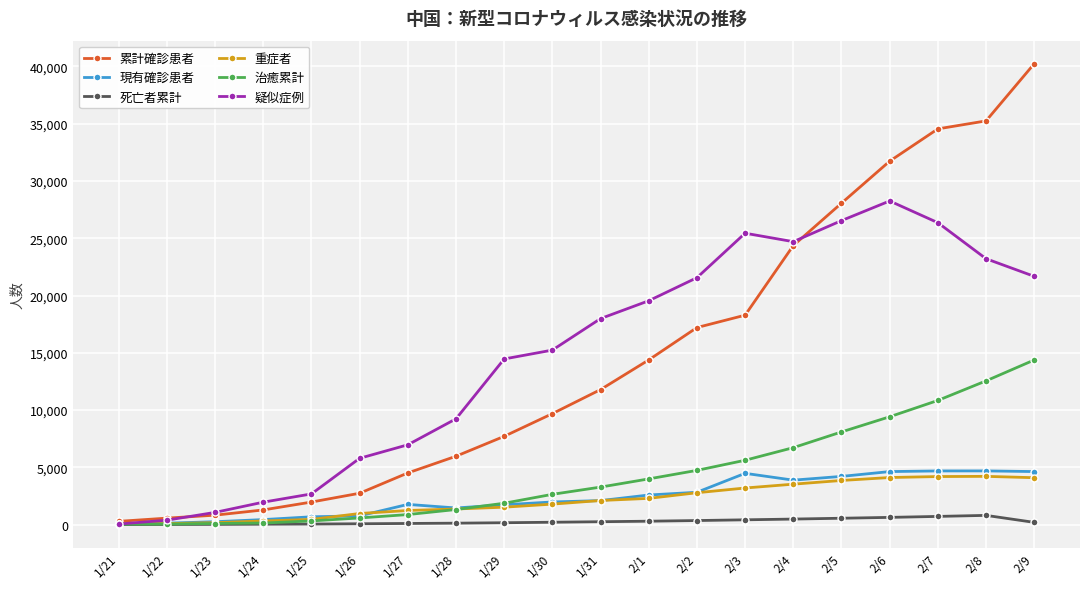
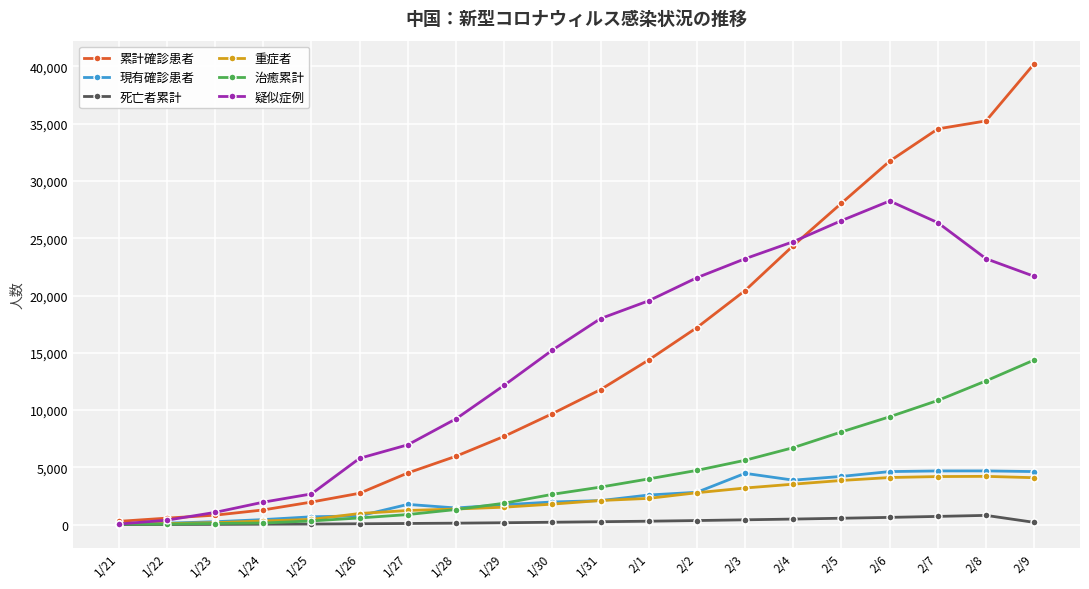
  {
    "累計確診患者": {
      "1/23": "800",
      "1/24": "1,300",
      "1/25": "2,000",
      "1/26": "2,700",
      "1/27": "4,500",
      "1/28": "6,000",
      "1/29": "7,700",
      "1/30": "9,700",
      "1/31": "11,800",
      "2/1": "14,400",
      "2/2": "17,200",
-     "2/3": "18,300",
+     "2/3": "20,400",
      "2/4": "24,400",
      "2/5": "28,100",
      "2/6": "31,700",
      "2/7": "34,500",
      "2/8": "35,200",
      "2/9": "40,200"
    },
    "現有確診患者": {
      "1/25": "700",
      "1/27": "1,800",
      "2/1": "2,600",
      "2/3": "4,500",
      "2/4": "3,900",
      "2/5": "4,200",
      "2/6": "4,600",
      "2/7": "4,700",
      "2/8": "4,700",
      "2/9": "4,600"
    },
    "死亡者累計": {
      "1/25": "100",
      "1/26": "100",
      "1/27": "100",
      "1/28": "100",
      "1/29": "200",
      "1/30": "200",
      "1/31": "300",
      "2/1": "300",
      "2/2": "400",
      "2/3": "400",
      "2/4": "500",
      "2/5": "600",
      "2/6": "600",
      "2/7": "700",
      "2/8": "800",
      "2/9": "200"
    },
    "重症者": {
      "1/27": "1,200",
      "2/1": "2,300",
      "2/3": "3,200",
      "2/4": "3,500",
      "2/5": "3,900",
      "2/6": "4,100",
      "2/7": "4,200",
      "2/8": "4,200",
      "2/9": "4,100"
    },
    "治癒累計": {
      "1/27": "900",
      "1/30": "2,600",
      "1/31": "3,300",
      "2/1": "4,000",
      "2/2": "4,700",
      "2/3": "5,600",
      "2/4": "6,700",
      "2/5": "8,100",
      "2/6": "9,400",
      "2/7": "10,800",
      "2/8": "12,600",
      "2/9": "14,400"
    },
    "疑似症例": {
      "1/23": "1,100",
      "1/24": "2,000",
      "1/25": "2,700",
      "1/26": "5,800",
      "1/27": "7,000",
      "1/28": "9,200",
-     "1/29": "14,500",
+     "1/29": "12,200",
      "1/30": "15,200",
      "1/31": "18,000",
      "2/1": "19,500",
      "2/2": "21,600",
-     "2/3": "25,400",
+     "2/3": "23,200",
      "2/4": "24,700",
      "2/5": "26,500",
      "2/6": "28,300",
      "2/7": "26,400",
      "2/8": "23,200",
      "2/9": "21,700"
    }
  }
